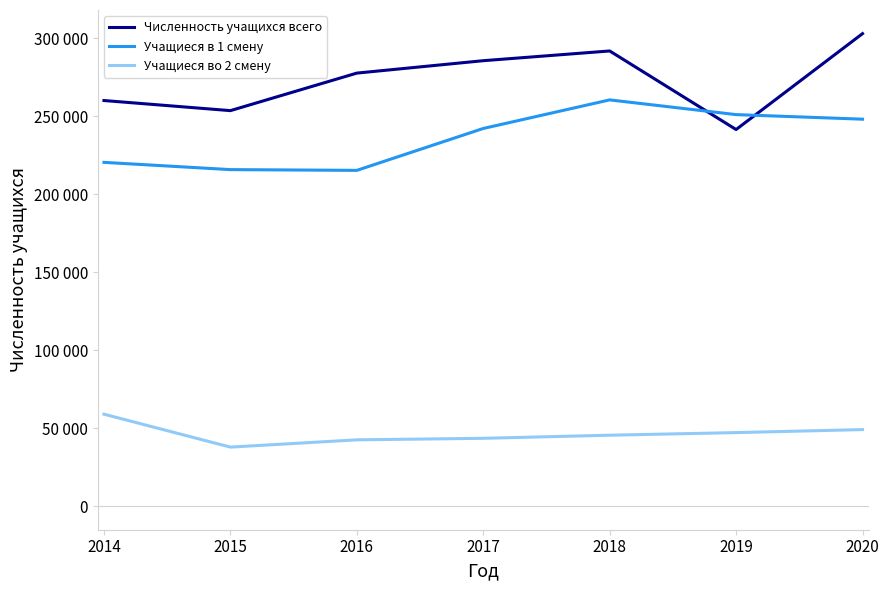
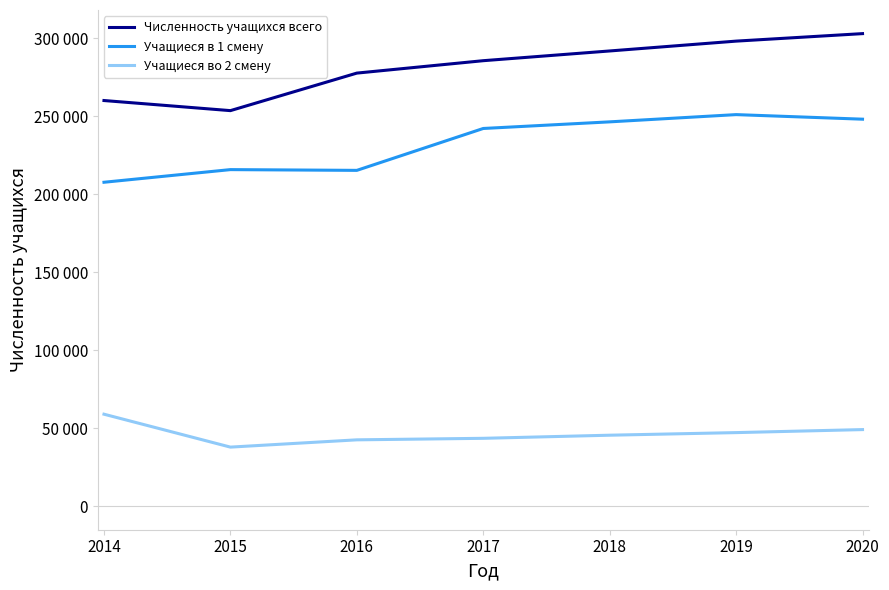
  {
    "Численность учащихся всего": {
      "2014": 260000,
      "2015": 254000,
      "2016": 278000,
      "2017": 286000,
      "2018": 292000,
-     "2019": 241000,
+     "2019": 298000,
      "2020": 303000
    },
    "Учащиеся в 1 смену": {
-     "2014": 220000,
+     "2014": 208000,
      "2015": 216000,
      "2016": 215000,
      "2017": 242000,
-     "2018": 261000,
+     "2018": 246000,
      "2019": 251000,
      "2020": 248000
    },
    "Учащиеся во 2 смену": {
      "2014": 59000,
      "2015": 38000,
      "2016": 42000,
      "2017": 43000,
      "2018": 45000,
      "2019": 47000,
      "2020": 49000
    }
  }
